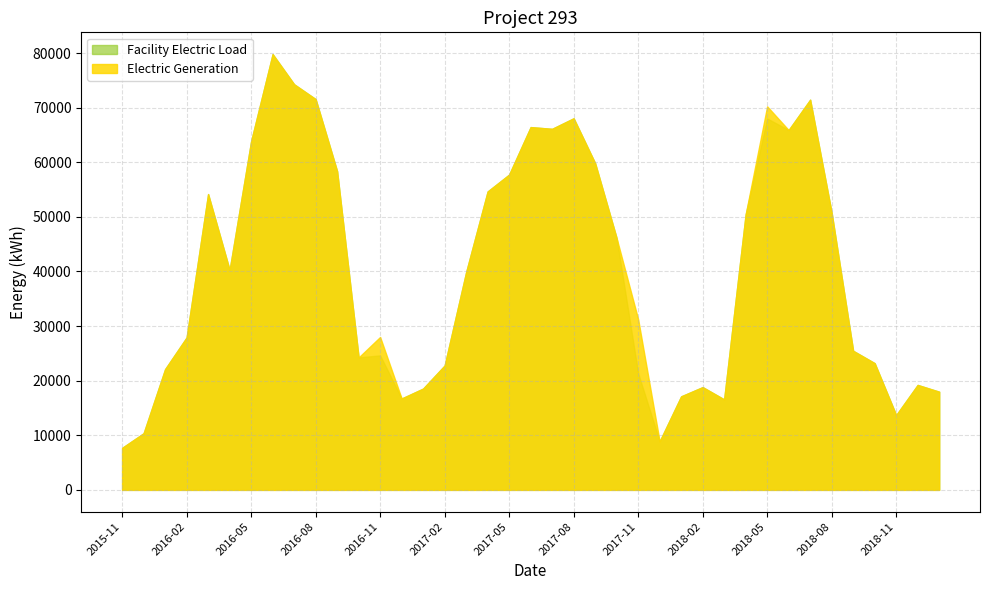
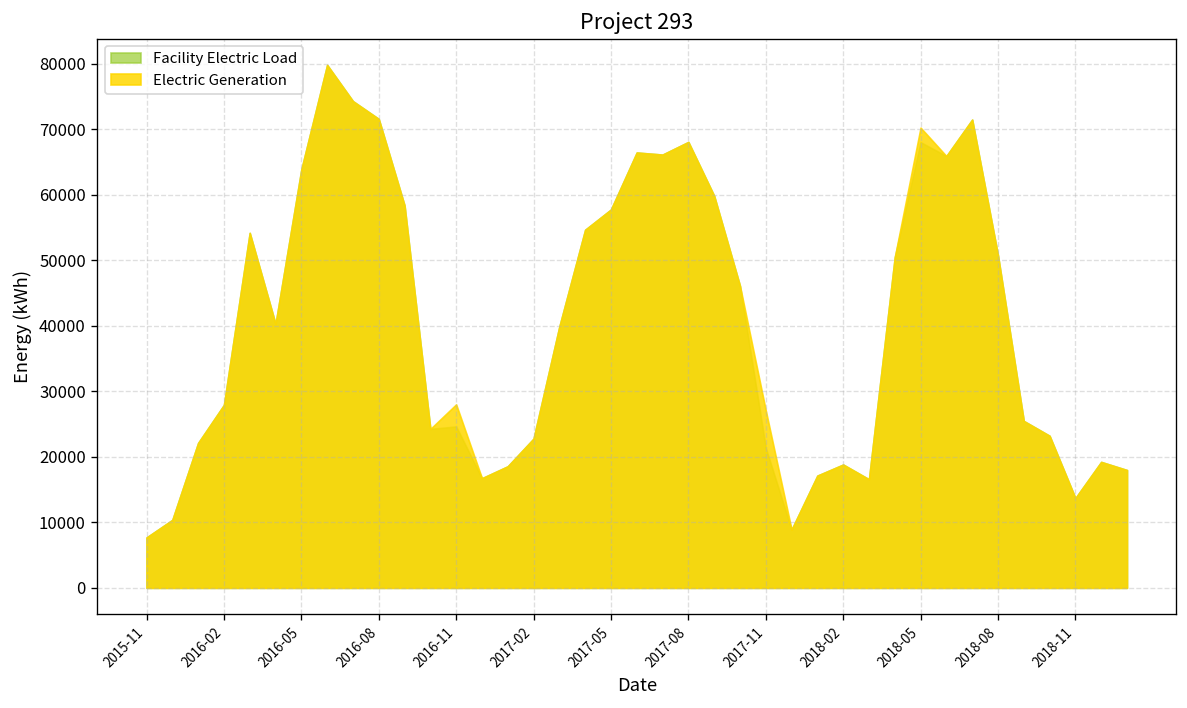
  {
    "Facility Electric Load": {
      "2016-11": 25000,
      "2017-11": 21000,
      "2018-05": 68000
    },
    "Electric Generation": {
      "2016-11": 28000,
-     "2017-11": 31000,
+     "2017-11": 27000,
      "2018-05": 70000
    }
  }
